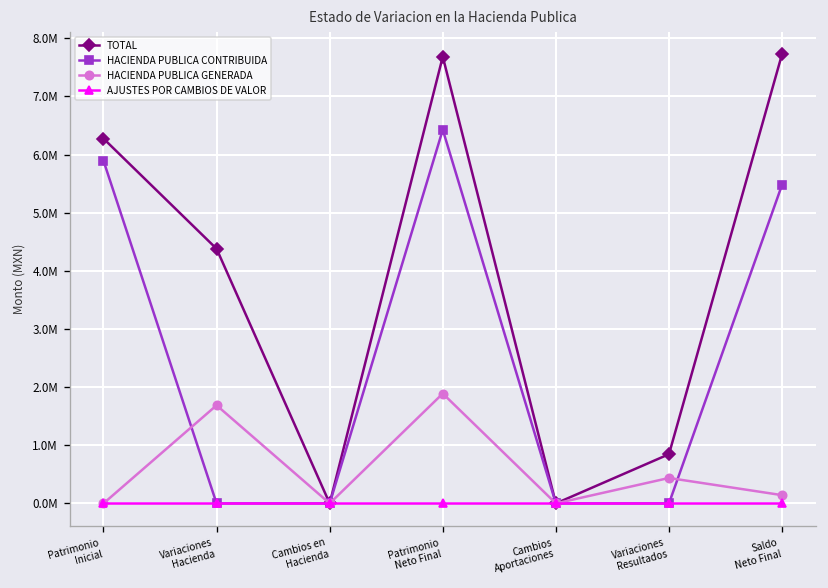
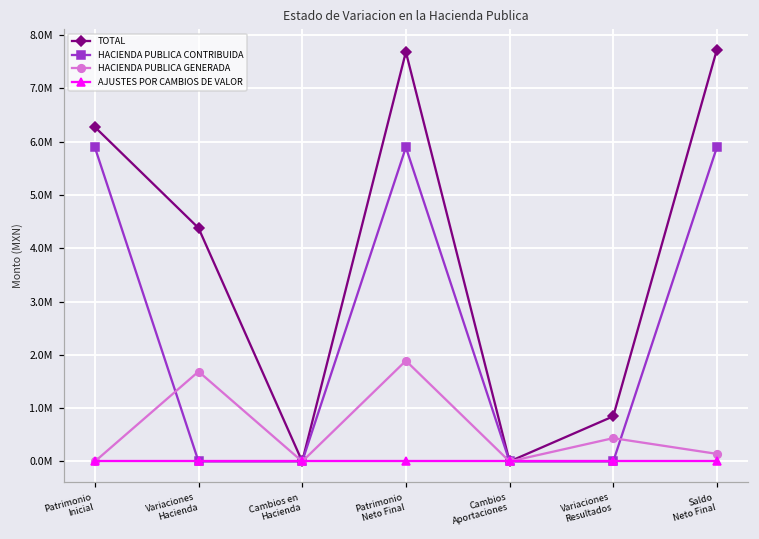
  {
    "TOTAL": {
      "Patrimonio Inicial": 6300000,
      "Variaciones Hacienda": 4400000,
      "Patrimonio Neto Final": 7700000,
      "Variaciones Resultados": 800000,
      "Saldo Neto Final": 7700000
    },
    "HACIENDA PUBLICA CONTRIBUIDA": {
      "Patrimonio Inicial": 5900000,
-     "Patrimonio Neto Final": 6400000,
-     "Saldo Neto Final": 5500000
+     "Patrimonio Neto Final": 5900000,
+     "Saldo Neto Final": 5900000
    },
    "HACIENDA PUBLICA GENERADA": {
      "Variaciones Hacienda": 1700000,
      "Patrimonio Neto Final": 1900000,
      "Variaciones Resultados": 400000,
      "Saldo Neto Final": 100000
    },
    "AJUSTES POR CAMBIOS DE VALOR": {
      "Patrimonio Neto Final": 0,
      "Saldo Neto Final": 0
    }
  }
